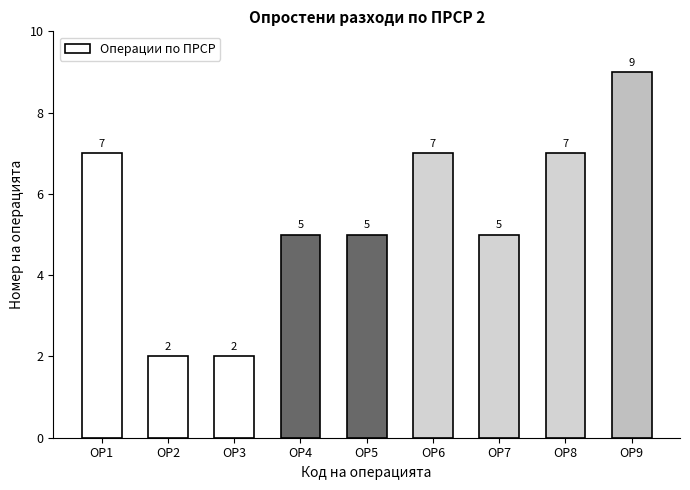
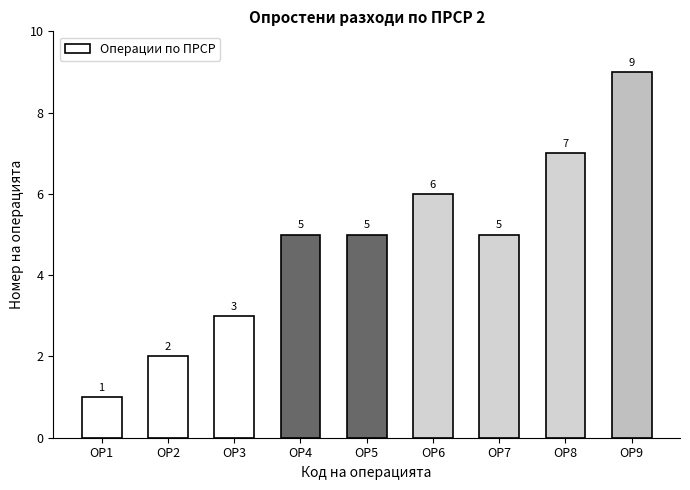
  {
-   "ОР1": 7,
+   "ОР1": 1,
    "ОР2": 2,
-   "ОР3": 2,
+   "ОР3": 3,
    "ОР4": 5,
    "ОР5": 5,
-   "ОР6": 7,
+   "ОР6": 6,
    "ОР7": 5,
    "ОР8": 7,
    "ОР9": 9
  }
